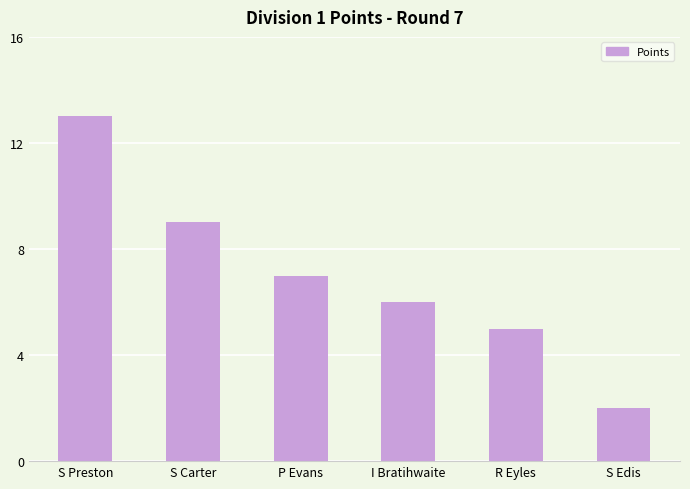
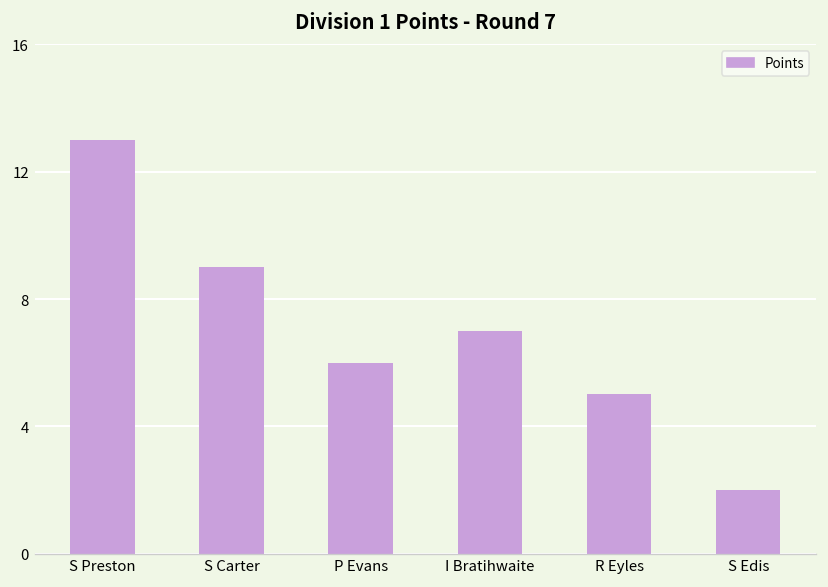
  {
    "S Preston": 13,
    "S Carter": 9,
-   "P Evans": 7,
-   "I Bratihwaite": 6,
+   "P Evans": 6,
+   "I Bratihwaite": 7,
    "R Eyles": 5,
    "S Edis": 2
  }
